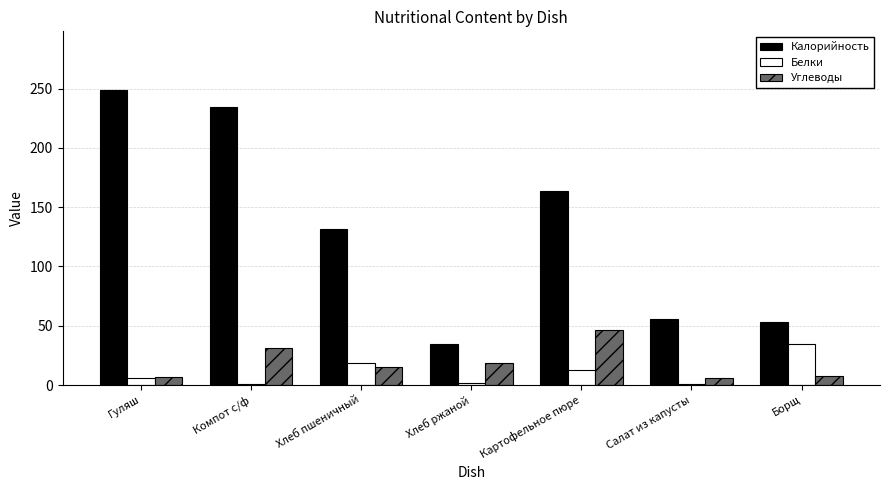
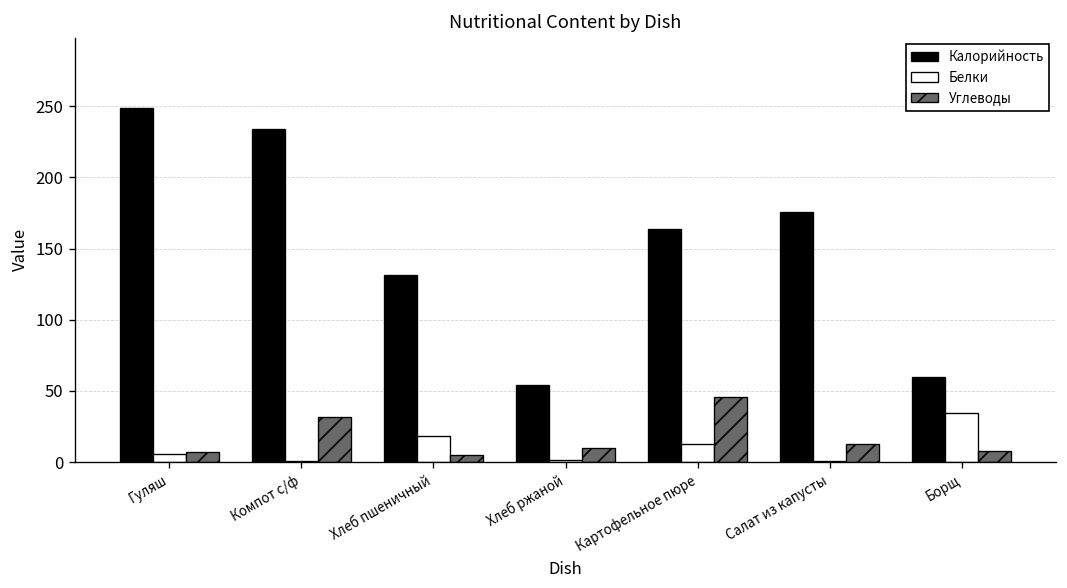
  {
    "Калорийность": {
      "Гуляш": 249,
      "Компот с/ф": 234,
      "Хлеб пшеничный": 131,
-     "Хлеб ржаной": 35,
+     "Хлеб ржаной": 54,
      "Картофельное пюре": 164,
-     "Салат из капусты": 55,
-     "Борщ": 53
+     "Салат из капусты": 176,
+     "Борщ": 60
    },
    "Белки": {
      "Гуляш": 6,
      "Хлеб пшеничный": 18,
      "Картофельное пюре": 13,
      "Борщ": 35
    },
    "Углеводы": {
      "Гуляш": 7,
      "Компот с/ф": 31,
-     "Хлеб пшеничный": 15,
-     "Хлеб ржаной": 18,
+     "Хлеб пшеничный": 5,
+     "Хлеб ржаной": 10,
      "Картофельное пюре": 46,
-     "Салат из капусты": 6,
+     "Салат из капусты": 13,
      "Борщ": 8
    }
  }
